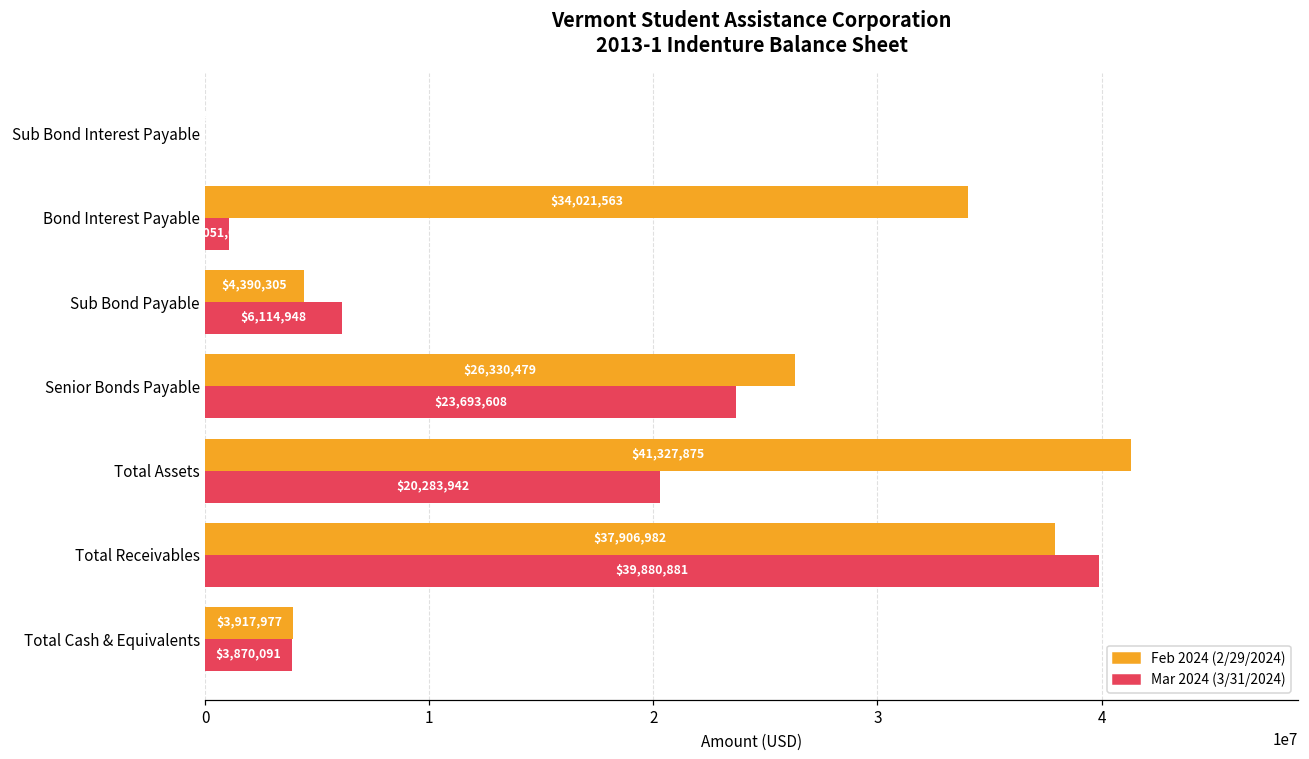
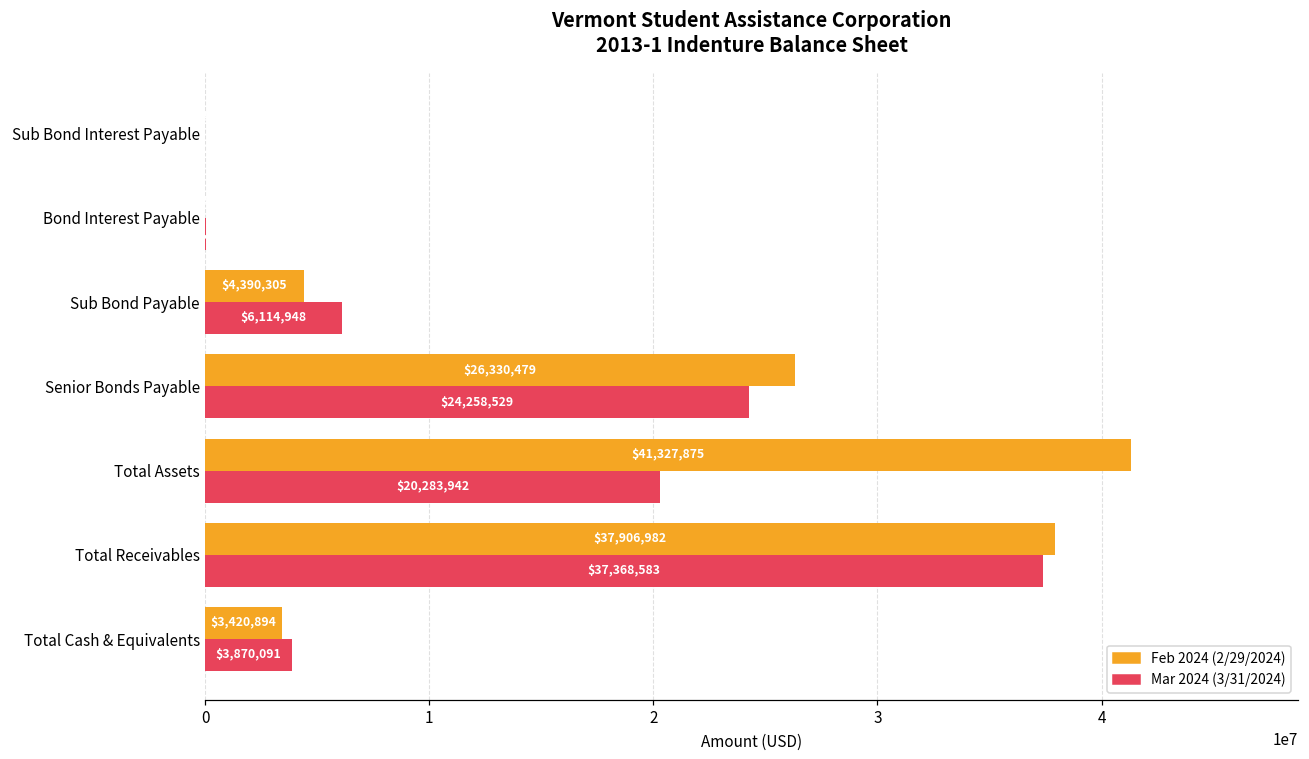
  {
    "Feb 2024 (2/29/2024)": {
-     "Bond Interest Payable": "34000000",
+     "Bond Interest Payable": "0",
      "Sub Bond Payable": "$4,390,305",
      "Senior Bonds Payable": "$26,330,479",
      "Total Assets": "$41,327,875",
      "Total Receivables": "$37,906,982",
-     "Total Cash & Equivalents": "$3,917,977"
+     "Total Cash & Equivalents": "$3,420,894"
    },
    "Mar 2024 (3/31/2024)": {
-     "Bond Interest Payable": "1100000",
+     "Bond Interest Payable": "0",
      "Sub Bond Payable": "$6,114,948",
-     "Senior Bonds Payable": "$23,693,608",
+     "Senior Bonds Payable": "$24,258,529",
      "Total Assets": "$20,283,942",
-     "Total Receivables": "$39,880,881",
+     "Total Receivables": "$37,368,583",
      "Total Cash & Equivalents": "$3,870,091"
    }
  }
